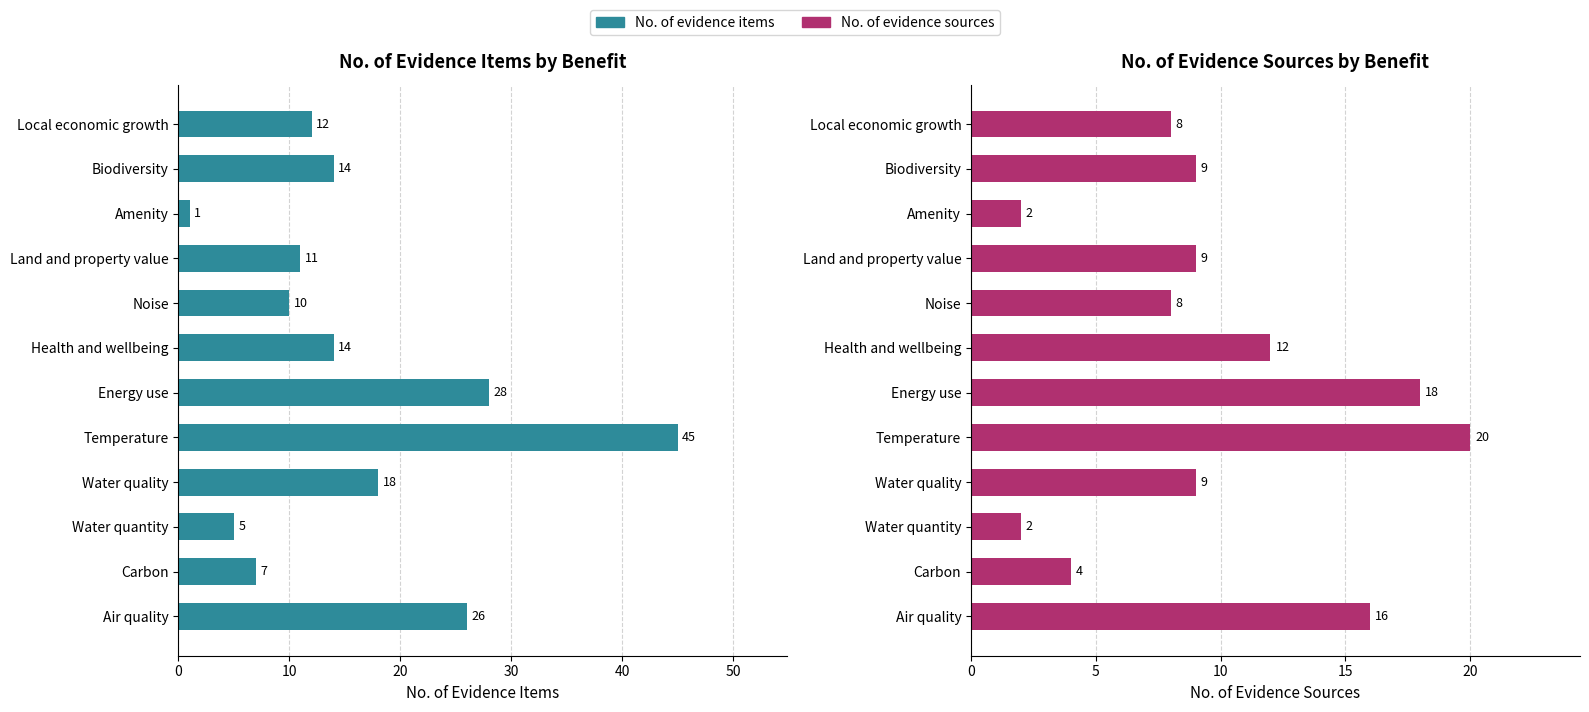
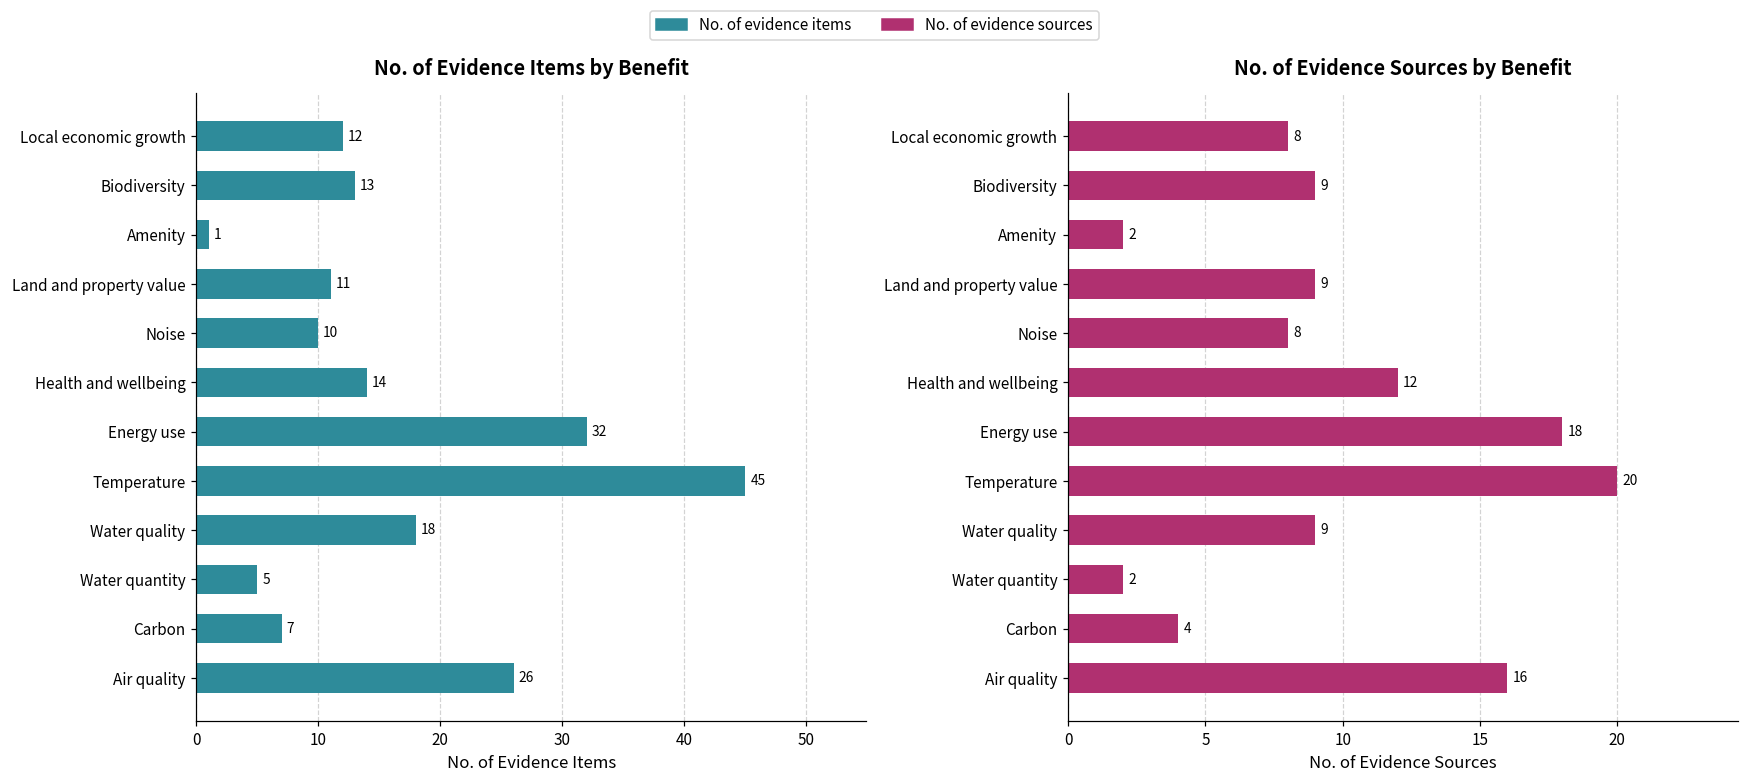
  {
    "No. of Evidence Items by Benefit": {
      "Local economic growth": 12,
-     "Biodiversity": 14,
+     "Biodiversity": 13,
      "Amenity": 1,
      "Land and property value": 11,
      "Noise": 10,
      "Health and wellbeing": 14,
-     "Energy use": 28,
+     "Energy use": 32,
      "Temperature": 45,
      "Water quality": 18,
      "Water quantity": 5,
      "Carbon": 7,
      "Air quality": 26
    },
    "No. of Evidence Sources by Benefit": {
      "Local economic growth": 8,
      "Biodiversity": 9,
      "Amenity": 2,
      "Land and property value": 9,
      "Noise": 8,
      "Health and wellbeing": 12,
      "Energy use": 18,
      "Temperature": 20,
      "Water quality": 9,
      "Water quantity": 2,
      "Carbon": 4,
      "Air quality": 16
    }
  }
